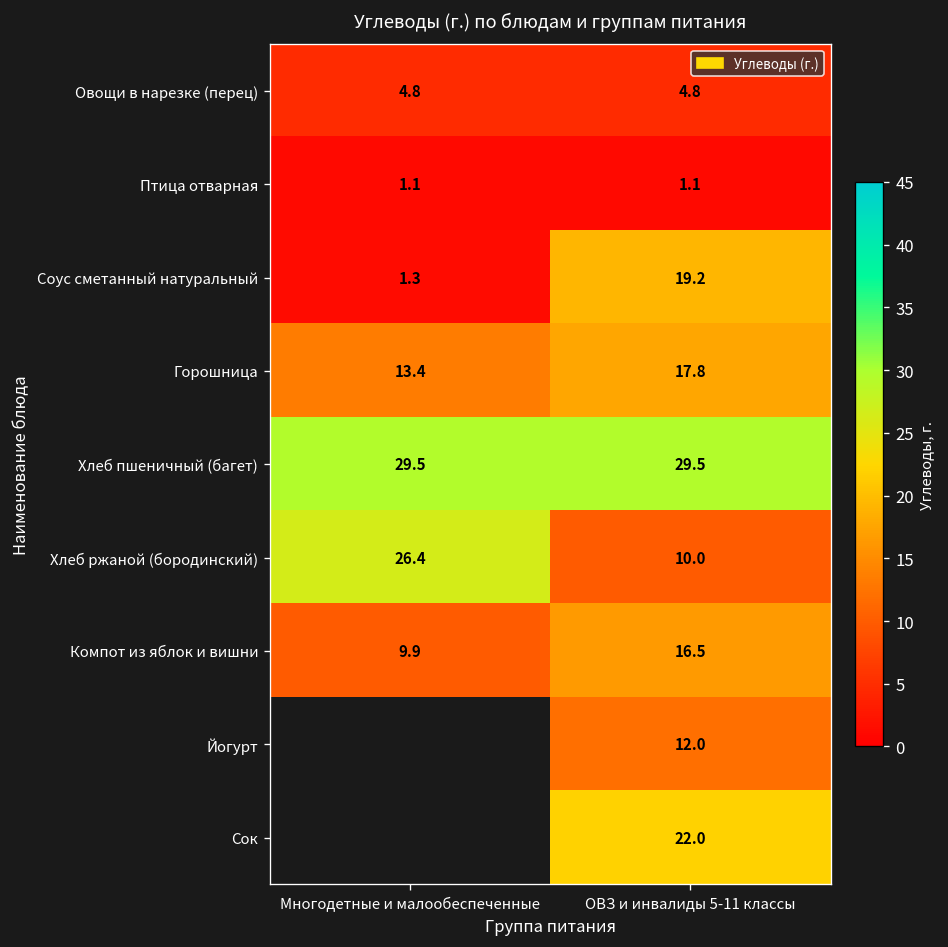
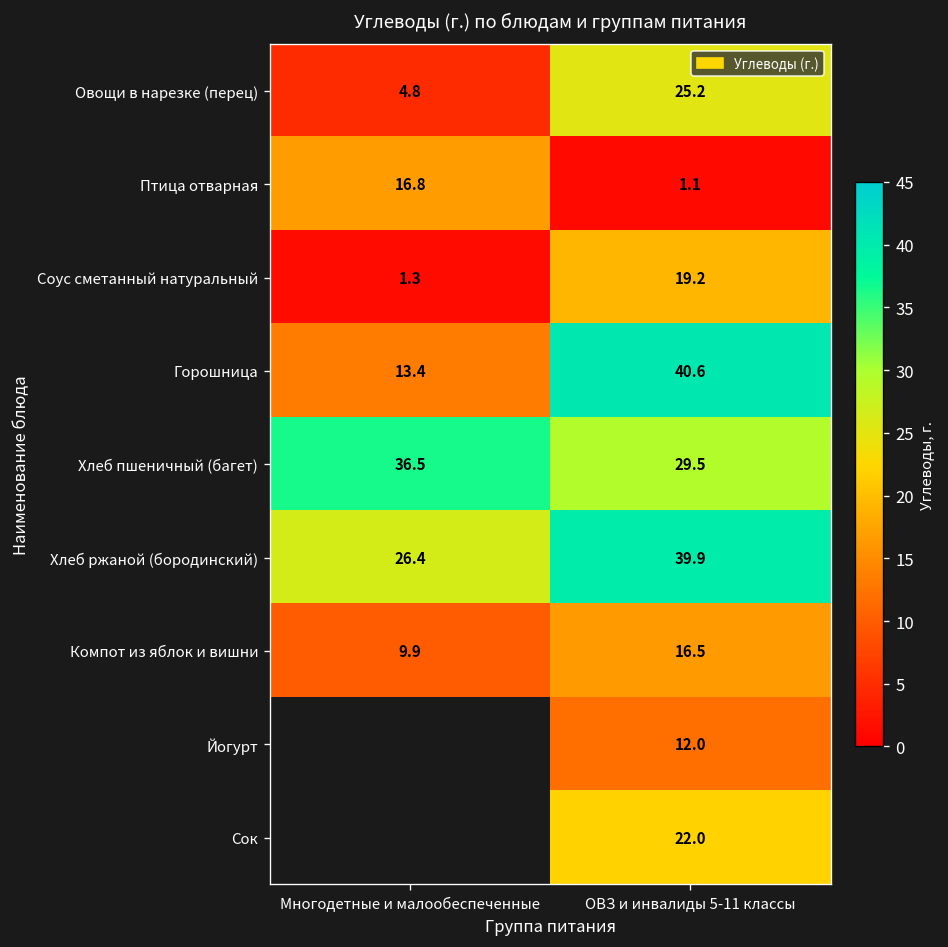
  {
    "Овощи в нарезке (перец)": {
      "Многодетные и малообеспеченные": 4.8,
-     "ОВЗ и инвалиды 5-11 классы": 4.8
+     "ОВЗ и инвалиды 5-11 классы": 25.2
    },
    "Птица отварная": {
-     "Многодетные и малообеспеченные": 1.1,
+     "Многодетные и малообеспеченные": 16.8,
      "ОВЗ и инвалиды 5-11 классы": 1.1
    },
    "Соус сметанный натуральный": {
      "Многодетные и малообеспеченные": 1.3,
      "ОВЗ и инвалиды 5-11 классы": 19.2
    },
    "Горошница": {
      "Многодетные и малообеспеченные": 13.4,
-     "ОВЗ и инвалиды 5-11 классы": 17.8
+     "ОВЗ и инвалиды 5-11 классы": 40.6
    },
    "Хлеб пшеничный (багет)": {
-     "Многодетные и малообеспеченные": 29.5,
+     "Многодетные и малообеспеченные": 36.5,
      "ОВЗ и инвалиды 5-11 классы": 29.5
    },
    "Хлеб ржаной (бородинский)": {
      "Многодетные и малообеспеченные": 26.4,
-     "ОВЗ и инвалиды 5-11 классы": 10.0
+     "ОВЗ и инвалиды 5-11 классы": 39.9
    },
    "Компот из яблок и вишни": {
      "Многодетные и малообеспеченные": 9.9,
      "ОВЗ и инвалиды 5-11 классы": 16.5
    },
    "Йогурт": {
      "ОВЗ и инвалиды 5-11 классы": 12.0
    },
    "Сок": {
      "ОВЗ и инвалиды 5-11 классы": 22.0
    }
  }
